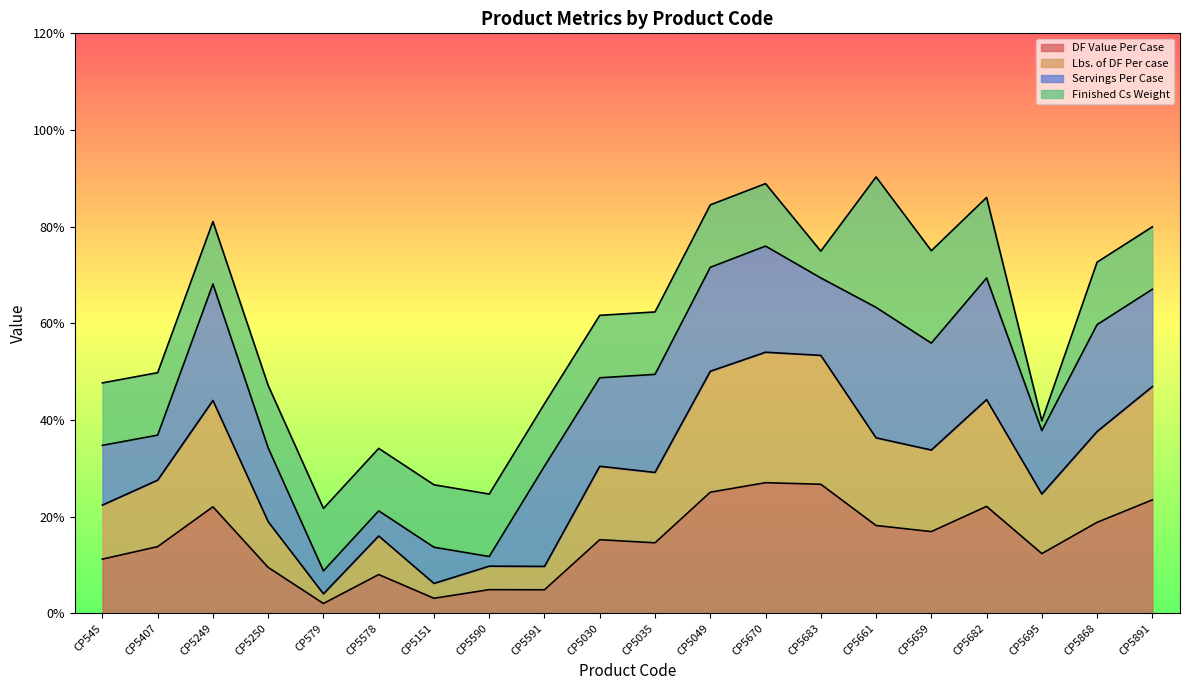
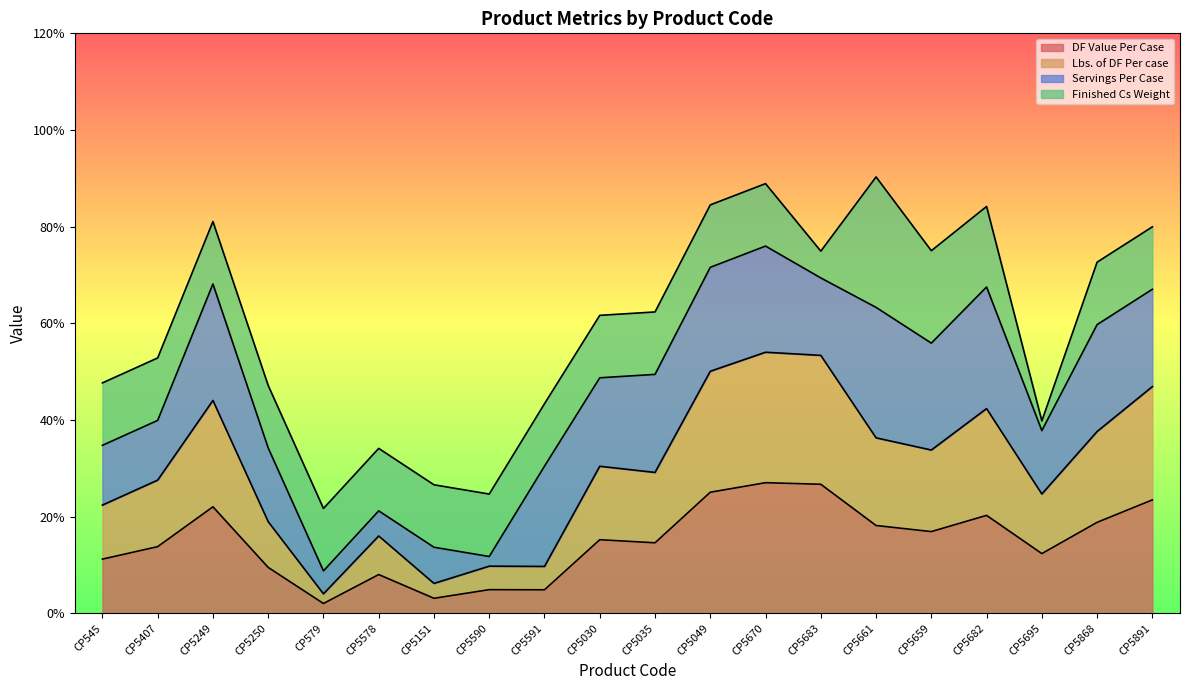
  {
    "DF Value Per Case": {
      "CP545": "11%",
      "CP5407": "14%",
      "CP5249": "22%",
      "CP5250": "9%",
      "CP579": "2%",
      "CP5578": "8%",
      "CP5151": "3%",
      "CP5590": "5%",
      "CP5591": "5%",
      "CP5030": "15%",
      "CP5035": "15%",
      "CP5049": "25%",
      "CP5670": "27%",
      "CP5683": "27%",
      "CP5661": "18%",
      "CP5659": "17%",
-     "CP5682": "22%",
+     "CP5682": "20%",
      "CP5695": "12%",
      "CP5868": "19%",
      "CP5891": "23%"
    },
    "Lbs. of DF Per case": {
      "CP545": "11%",
      "CP5407": "14%",
      "CP5249": "22%",
      "CP5250": "9%",
      "CP579": "2%",
      "CP5578": "8%",
      "CP5151": "3%",
      "CP5590": "5%",
      "CP5591": "5%",
      "CP5030": "15%",
      "CP5035": "15%",
      "CP5049": "25%",
      "CP5670": "27%",
      "CP5683": "27%",
      "CP5661": "18%",
      "CP5659": "17%",
      "CP5682": "22%",
      "CP5695": "12%",
      "CP5868": "19%",
      "CP5891": "23%"
    },
    "Servings Per Case": {
      "CP545": "12%",
-     "CP5407": "9%",
+     "CP5407": "12%",
      "CP5249": "24%",
      "CP5250": "15%",
      "CP579": "5%",
      "CP5578": "5%",
      "CP5151": "7%",
      "CP5590": "2%",
      "CP5591": "21%",
      "CP5030": "18%",
      "CP5035": "20%",
      "CP5049": "22%",
      "CP5670": "22%",
      "CP5683": "16%",
      "CP5661": "27%",
      "CP5659": "22%",
      "CP5682": "25%",
      "CP5695": "13%",
      "CP5868": "22%",
      "CP5891": "20%"
    },
    "Finished Cs Weight": {
      "CP545": "13%",
      "CP5407": "13%",
      "CP5249": "13%",
      "CP5250": "13%",
      "CP579": "13%",
      "CP5578": "13%",
      "CP5151": "13%",
      "CP5590": "13%",
      "CP5591": "13%",
      "CP5030": "13%",
      "CP5035": "13%",
      "CP5049": "13%",
      "CP5670": "13%",
      "CP5683": "6%",
      "CP5661": "27%",
      "CP5659": "19%",
      "CP5682": "17%",
      "CP5695": "2%",
      "CP5868": "13%",
      "CP5891": "13%"
    }
  }
